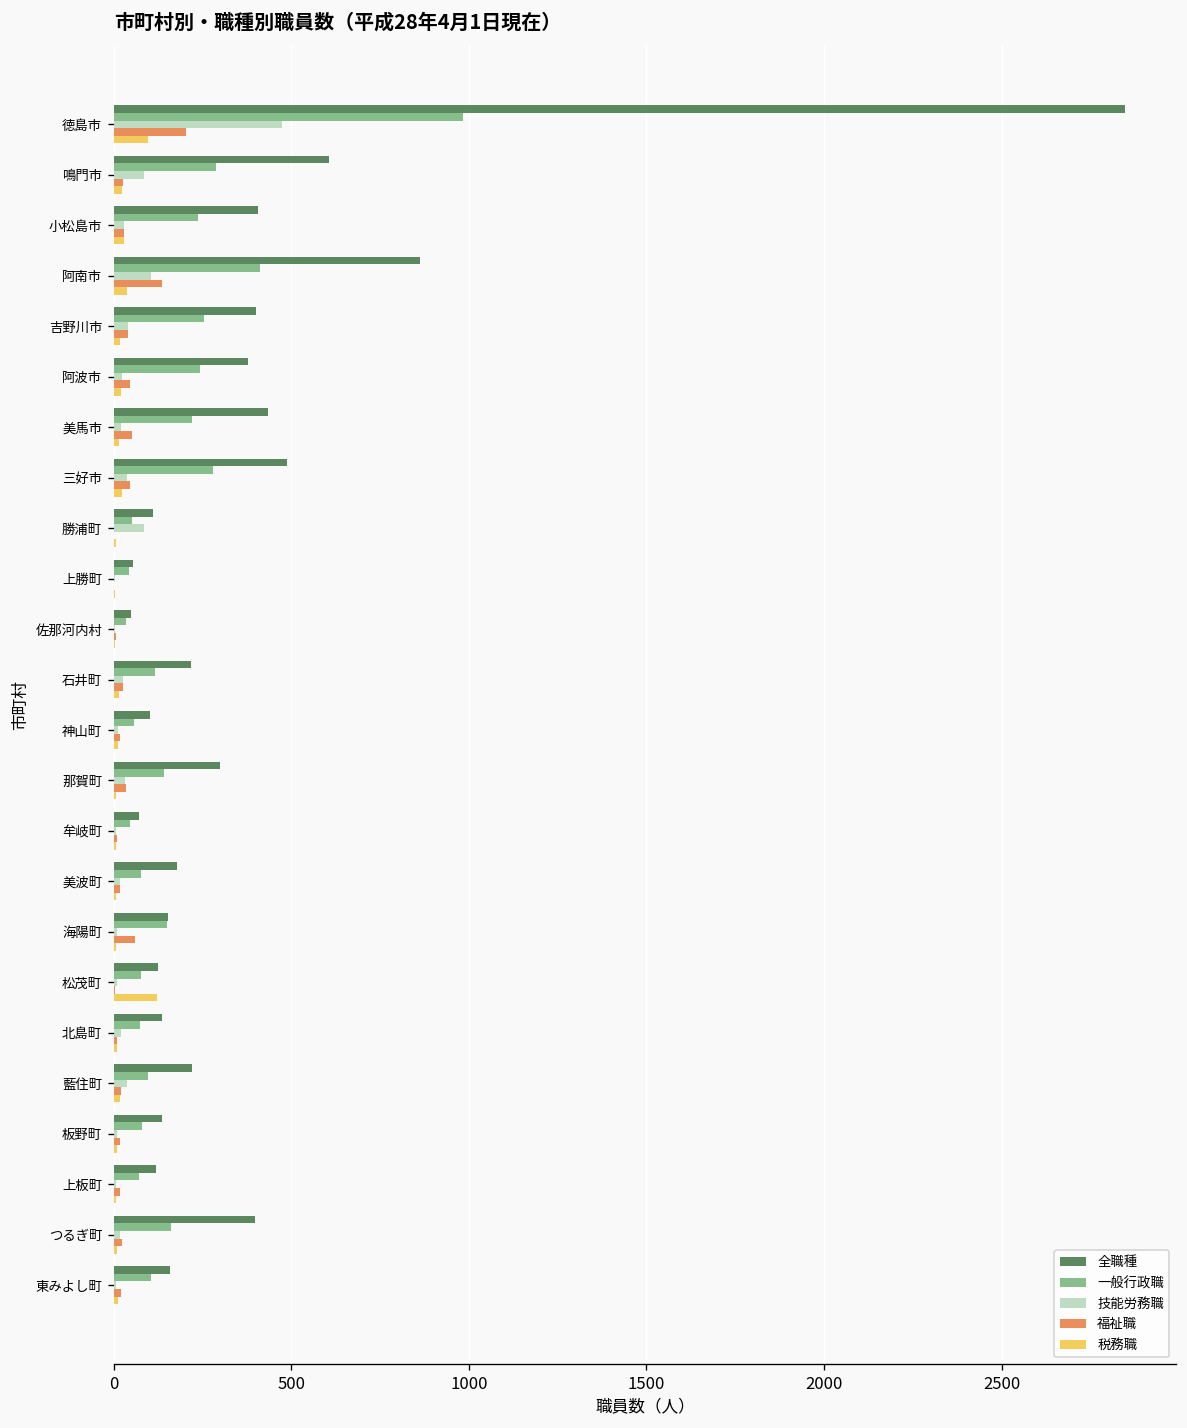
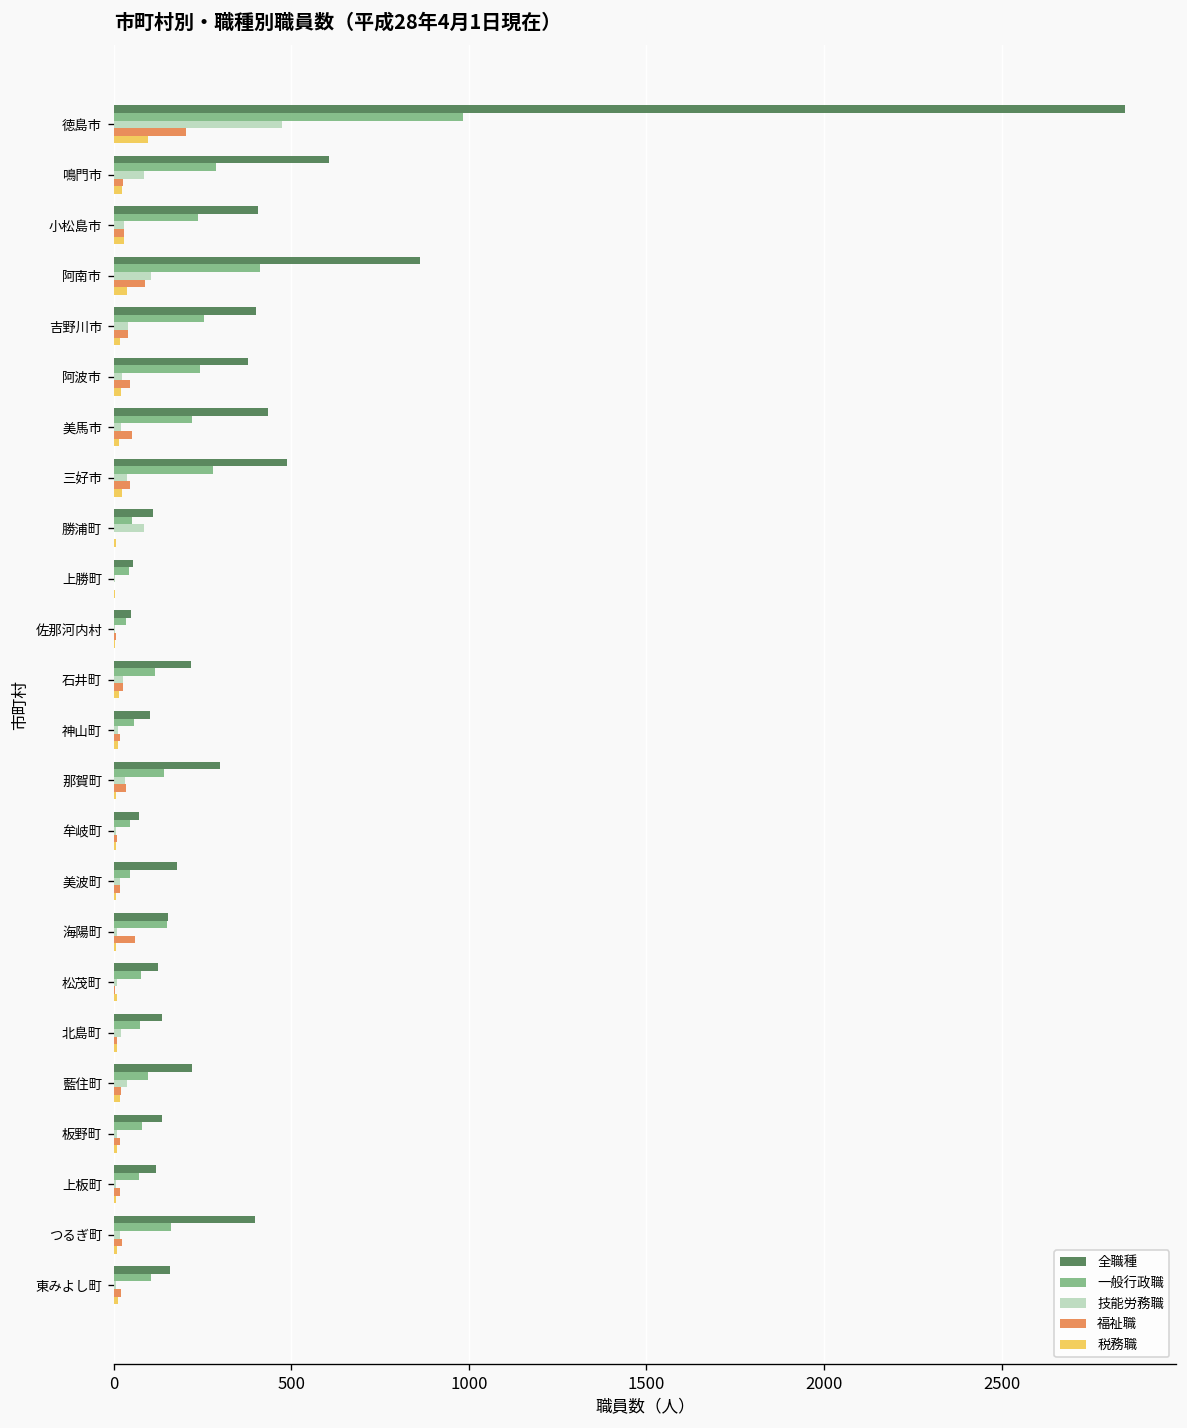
  {
    "全職種": {
      "徳島市": 2850,
      "鳴門市": 610,
      "小松島市": 410,
      "阿南市": 860,
      "吉野川市": 400,
      "阿波市": 380,
      "美馬市": 430,
      "三好市": 490,
      "勝浦町": 110,
      "上勝町": 50,
      "佐那河内村": 50,
      "石井町": 220,
      "神山町": 100,
      "那賀町": 300,
      "牟岐町": 70,
      "美波町": 180,
      "海陽町": 150,
      "松茂町": 120,
      "北島町": 140,
      "藍住町": 220,
      "板野町": 140,
      "上板町": 120,
      "つるぎ町": 400,
      "東みよし町": 160
    },
    "一般行政職": {
      "徳島市": 980,
      "鳴門市": 290,
      "小松島市": 240,
      "阿南市": 410,
      "吉野川市": 260,
      "阿波市": 240,
      "美馬市": 220,
      "三好市": 280,
      "勝浦町": 50,
      "上勝町": 40,
      "佐那河内村": 30,
      "石井町": 120,
      "神山町": 60,
      "那賀町": 140,
      "牟岐町": 40,
-     "美波町": 80,
+     "美波町": 50,
      "海陽町": 150,
      "松茂町": 80,
      "北島町": 70,
      "藍住町": 100,
      "板野町": 80,
      "上板町": 70,
      "つるぎ町": 160,
      "東みよし町": 100
    },
    "技能労務職": {
      "徳島市": 470,
      "鳴門市": 90,
      "小松島市": 30,
      "阿南市": 110,
      "吉野川市": 40,
      "阿波市": 20,
      "美馬市": 20,
      "三好市": 40,
      "勝浦町": 90,
      "石井町": 30,
      "神山町": 10,
      "那賀町": 30,
      "美波町": 20,
      "海陽町": 10,
      "松茂町": 10,
      "北島町": 20,
      "藍住町": 40,
      "板野町": 10,
      "つるぎ町": 20
    },
    "福祉職": {
      "徳島市": 200,
      "鳴門市": 30,
      "小松島市": 30,
-     "阿南市": 140,
+     "阿南市": 90,
      "吉野川市": 40,
      "阿波市": 50,
      "美馬市": 50,
      "三好市": 50,
      "勝浦町": 0,
      "上勝町": 0,
      "石井町": 30,
      "神山町": 20,
      "那賀町": 30,
      "牟岐町": 10,
      "美波町": 20,
      "海陽町": 60,
      "北島町": 10,
      "藍住町": 20,
      "板野町": 20,
      "上板町": 20,
      "つるぎ町": 20,
      "東みよし町": 20
    },
    "税務職": {
      "徳島市": 100,
      "鳴門市": 20,
      "小松島市": 30,
      "阿南市": 40,
      "吉野川市": 20,
      "阿波市": 20,
      "美馬市": 20,
      "三好市": 20,
      "石井町": 10,
      "神山町": 10,
-     "松茂町": 120,
+     "松茂町": 10,
      "北島町": 10,
      "藍住町": 20,
      "板野町": 10,
      "つるぎ町": 10,
      "東みよし町": 10
    }
  }
